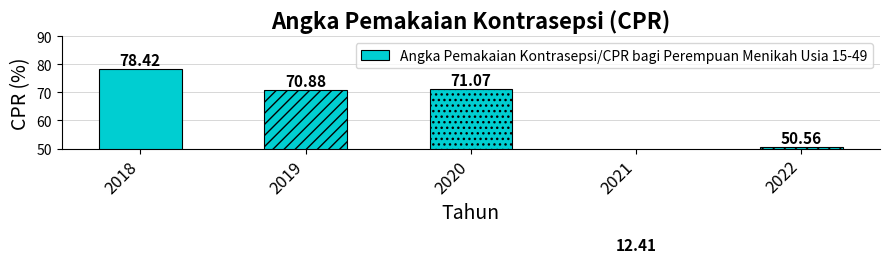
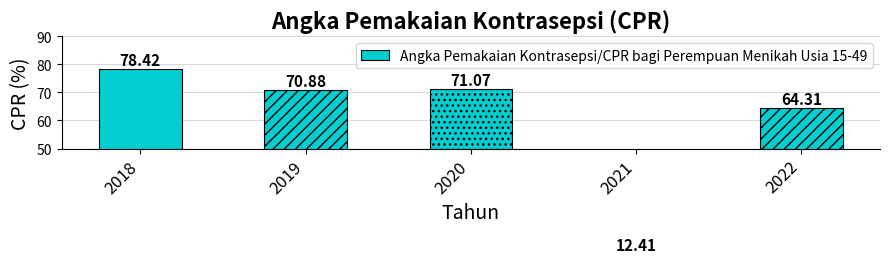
  {
    "2018": 78.42,
    "2019": 70.88,
    "2020": 71.07,
-   "2022": 50.56
+   "2022": 64.31
  }
